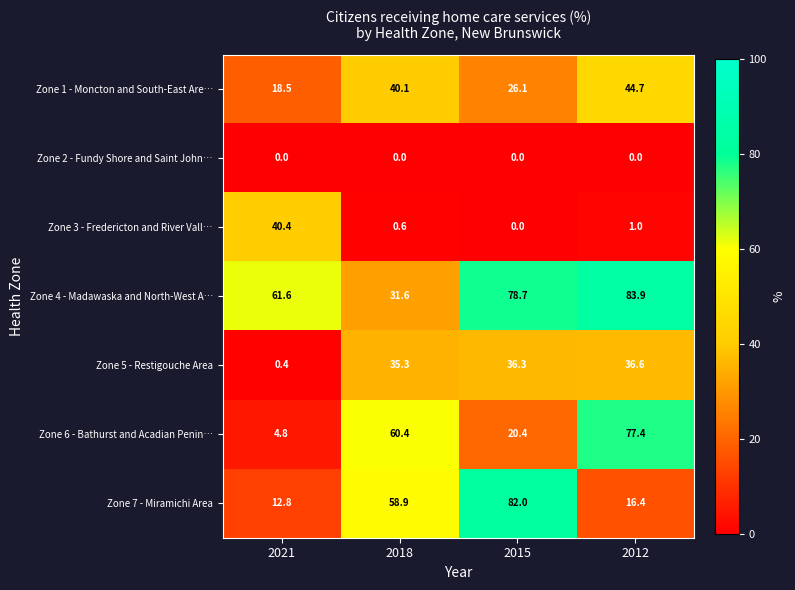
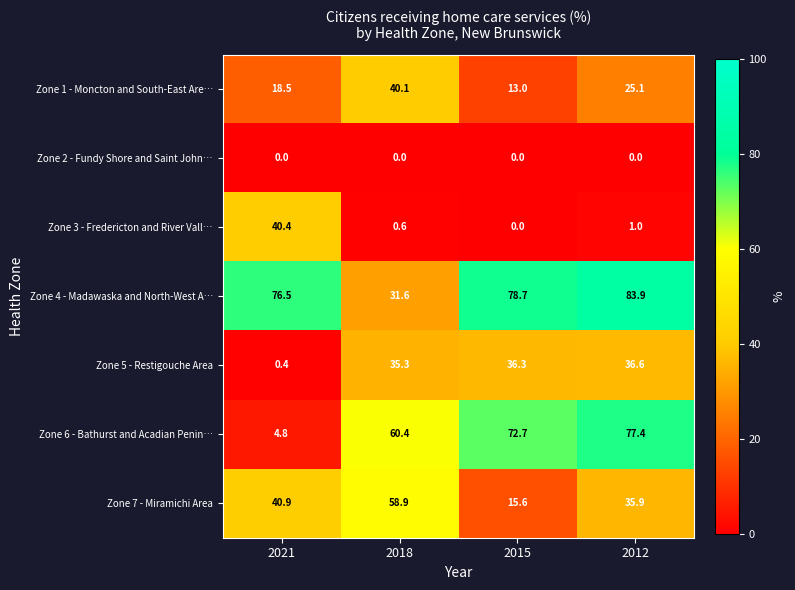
  {
    "Zone 1 - Moncton and South-East Are…": {
      "2021": 18.5,
      "2018": 40.1,
-     "2015": 26.1,
-     "2012": 44.7
+     "2015": 13.0,
+     "2012": 25.1
    },
    "Zone 2 - Fundy Shore and Saint John…": {
      "2021": 0.0,
      "2018": 0.0,
      "2015": 0.0,
      "2012": 0.0
    },
    "Zone 3 - Fredericton and River Vall…": {
      "2021": 40.4,
      "2018": 0.6,
      "2015": 0.0,
      "2012": 1.0
    },
    "Zone 4 - Madawaska and North-West A…": {
-     "2021": 61.6,
+     "2021": 76.5,
      "2018": 31.6,
      "2015": 78.7,
      "2012": 83.9
    },
    "Zone 5 - Restigouche Area": {
      "2021": 0.4,
      "2018": 35.3,
      "2015": 36.3,
      "2012": 36.6
    },
    "Zone 6 - Bathurst and Acadian Penin…": {
      "2021": 4.8,
      "2018": 60.4,
-     "2015": 20.4,
+     "2015": 72.7,
      "2012": 77.4
    },
    "Zone 7 - Miramichi Area": {
-     "2021": 12.8,
+     "2021": 40.9,
      "2018": 58.9,
-     "2015": 82.0,
-     "2012": 16.4
+     "2015": 15.6,
+     "2012": 35.9
    }
  }
